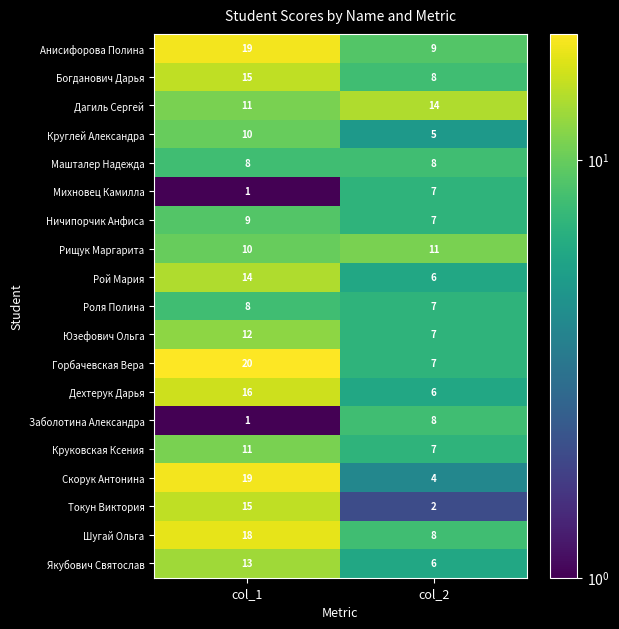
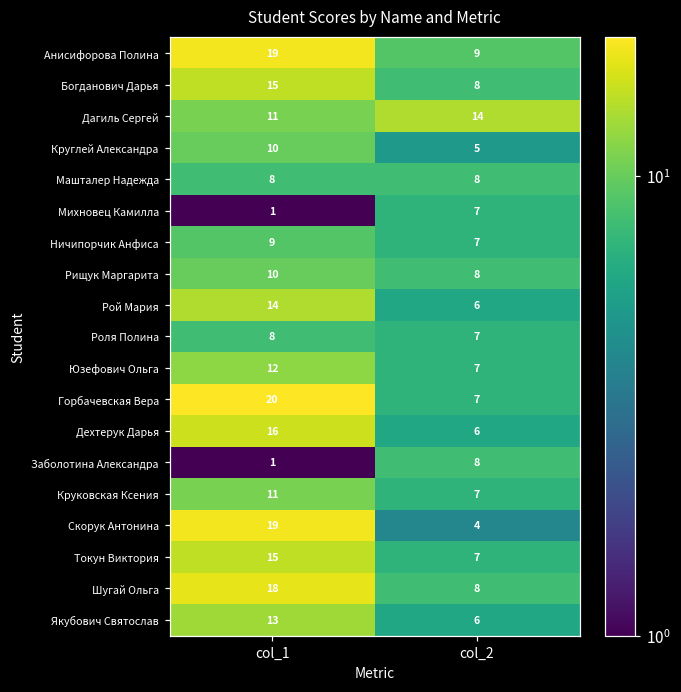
  {
    "Анисифорова Полина": {
      "col_1": 19,
      "col_2": 9
    },
    "Богданович Дарья": {
      "col_1": 15,
      "col_2": 8
    },
    "Дагиль Сергей": {
      "col_1": 11,
      "col_2": 14
    },
    "Круглей Александра": {
      "col_1": 10,
      "col_2": 5
    },
    "Машталер Надежда": {
      "col_1": 8,
      "col_2": 8
    },
    "Михновец Камилла": {
      "col_1": 1,
      "col_2": 7
    },
    "Ничипорчик Анфиса": {
      "col_1": 9,
      "col_2": 7
    },
    "Рищук Маргарита": {
      "col_1": 10,
-     "col_2": 11
+     "col_2": 8
    },
    "Рой Мария": {
      "col_1": 14,
      "col_2": 6
    },
    "Роля Полина": {
      "col_1": 8,
      "col_2": 7
    },
    "Юзефович Ольга": {
      "col_1": 12,
      "col_2": 7
    },
    "Горбачевская Вера": {
      "col_1": 20,
      "col_2": 7
    },
    "Дехтерук Дарья": {
      "col_1": 16,
      "col_2": 6
    },
    "Заболотина Александра": {
      "col_1": 1,
      "col_2": 8
    },
    "Круковская Ксения": {
      "col_1": 11,
      "col_2": 7
    },
    "Скорук Антонина": {
      "col_1": 19,
      "col_2": 4
    },
    "Токун Виктория": {
      "col_1": 15,
-     "col_2": 2
+     "col_2": 7
    },
    "Шугай Ольга": {
      "col_1": 18,
      "col_2": 8
    },
    "Якубович Святослав": {
      "col_1": 13,
      "col_2": 6
    }
  }
